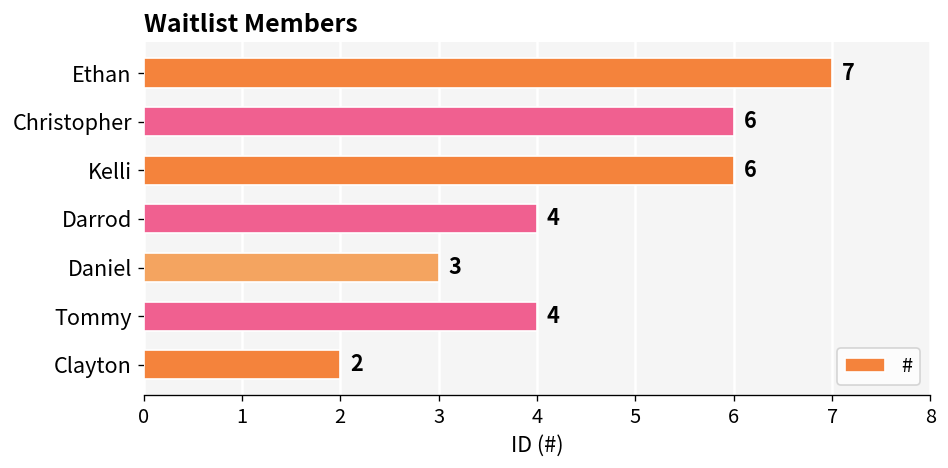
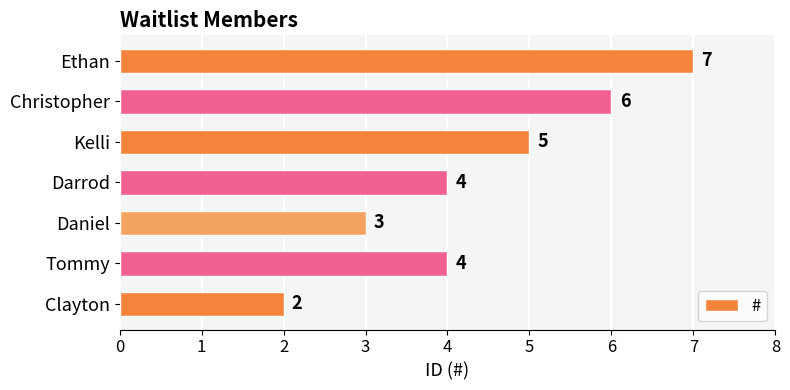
  {
    "Ethan": 7,
    "Christopher": 6,
-   "Kelli": 6,
+   "Kelli": 5,
    "Darrod": 4,
    "Daniel": 3,
    "Tommy": 4,
    "Clayton": 2
  }
